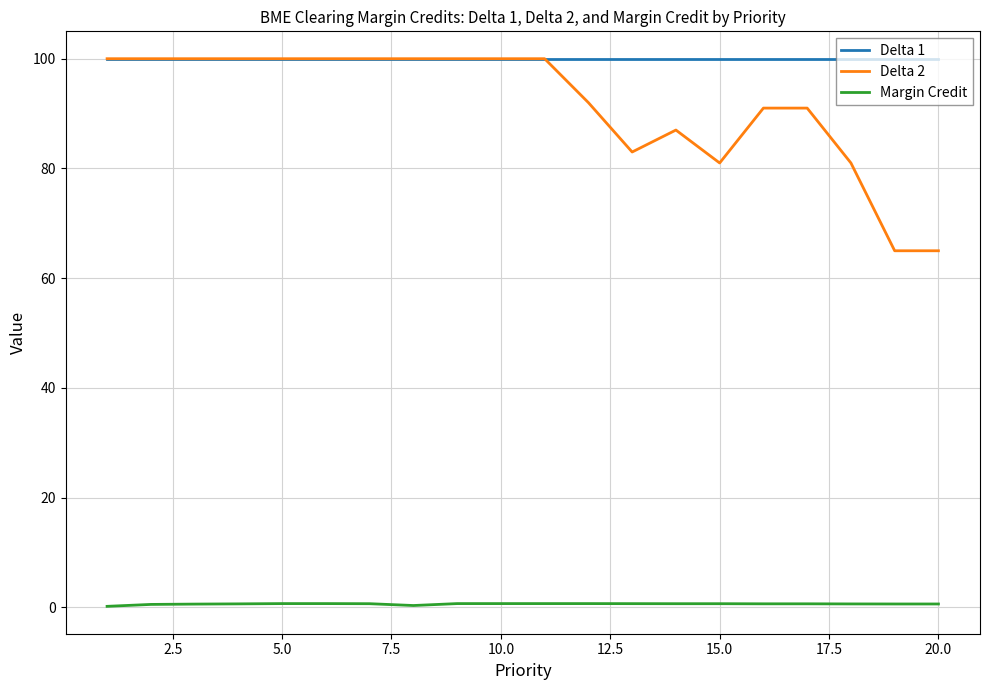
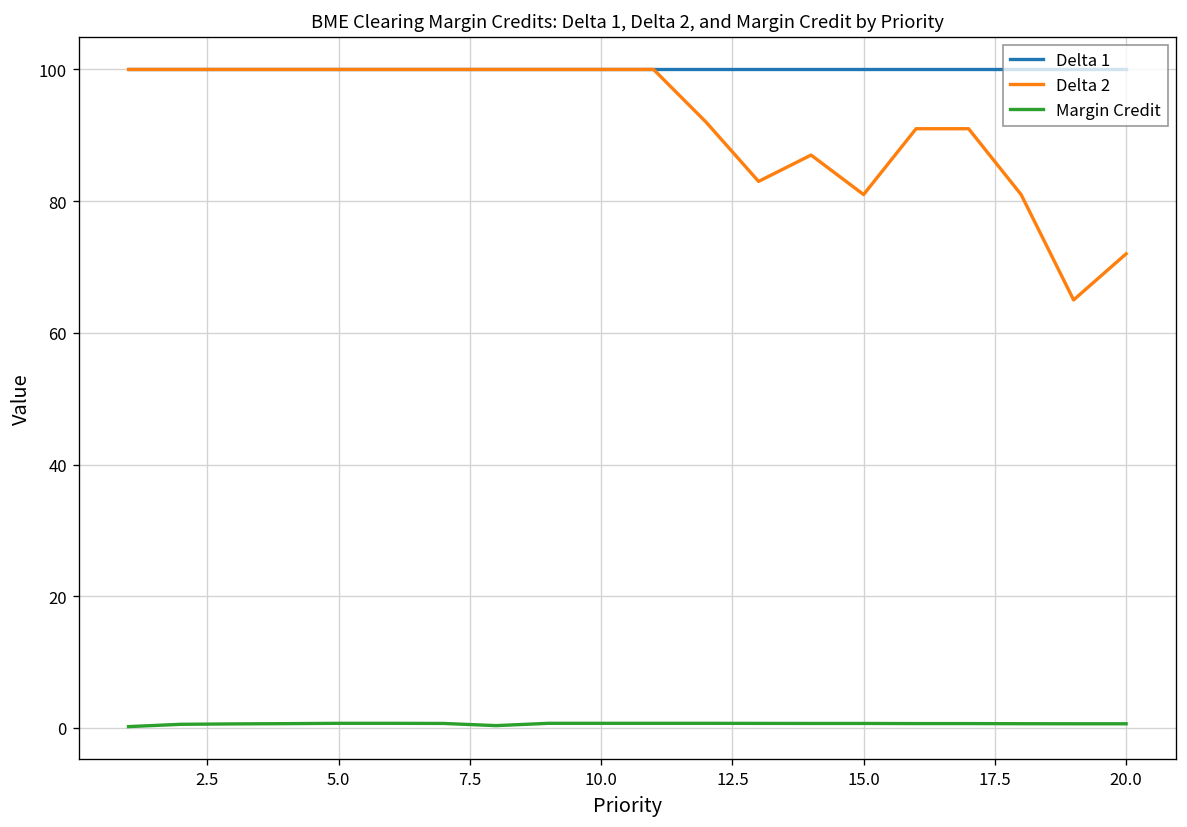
  {
    "Delta 1": {
      "15.0": 100
    },
    "Delta 2": {
      "15.0": 81,
-     "20.0": 65
+     "20.0": 72
    },
    "Margin Credit": {
      "5.0": 1,
      "10.0": 1,
      "15.0": 1,
      "20.0": 1
    }
  }
